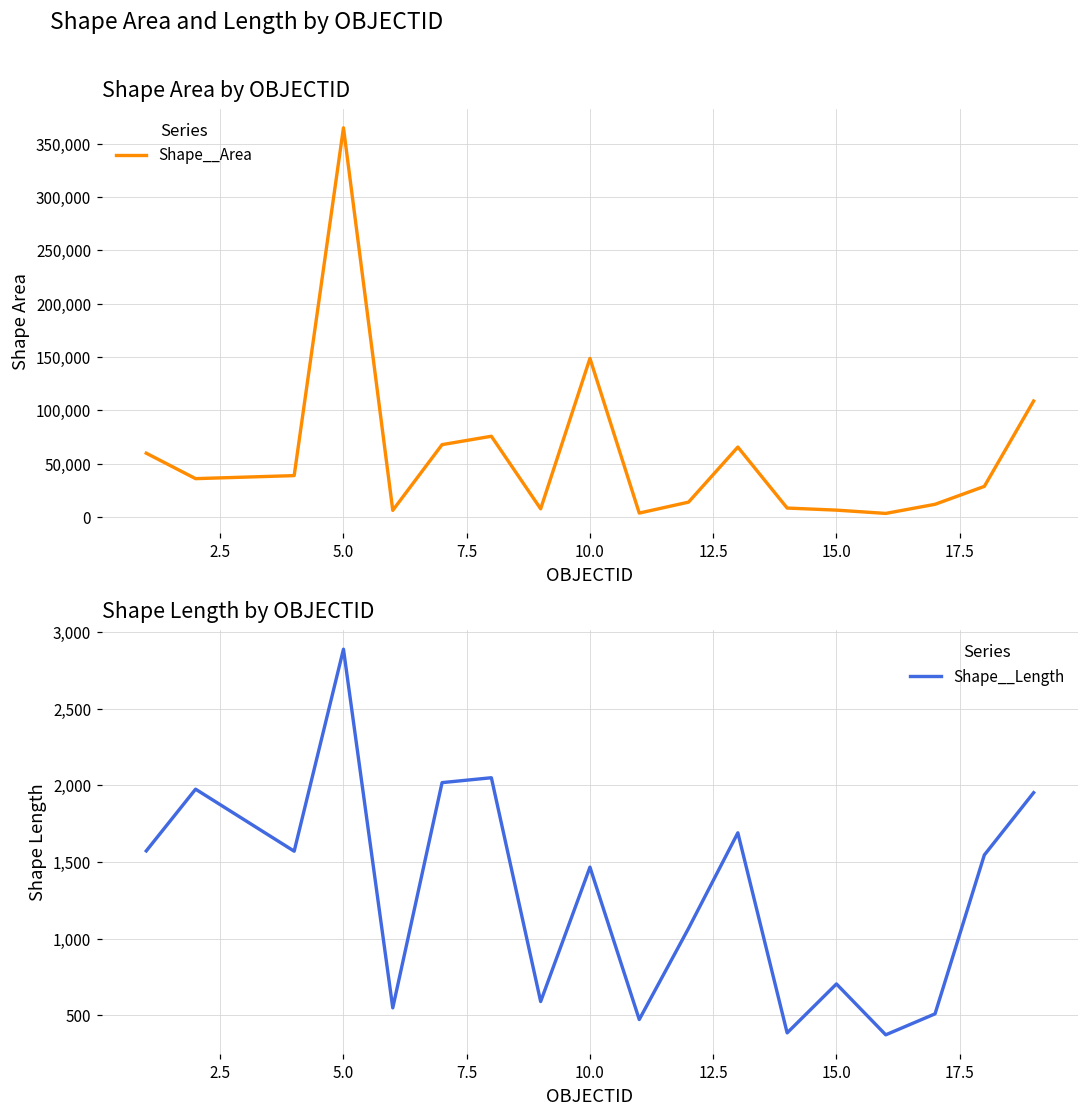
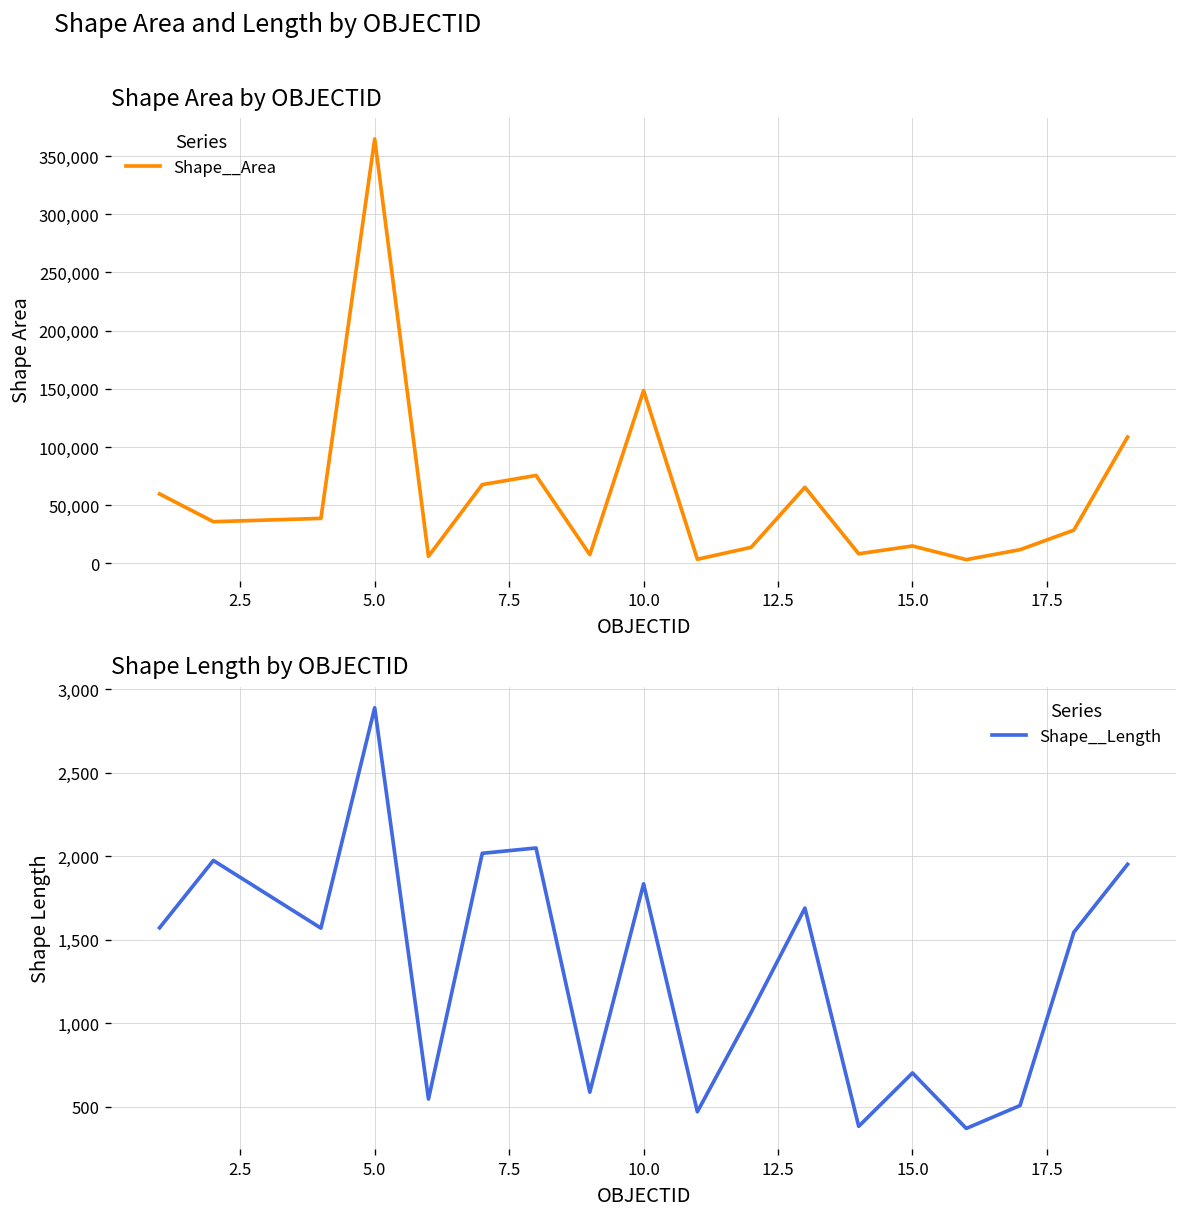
  {
    "Shape Area by OBJECTID": {
      "5.0": "360,000",
      "10.0": "150,000",
-     "15.0": "6,000"
+     "15.0": "15,000"
    },
    "Shape Length by OBJECTID": {
      "5.0": "2,890",
-     "10.0": "1,470",
+     "10.0": "1,840",
      "15.0": "700"
    }
  }
